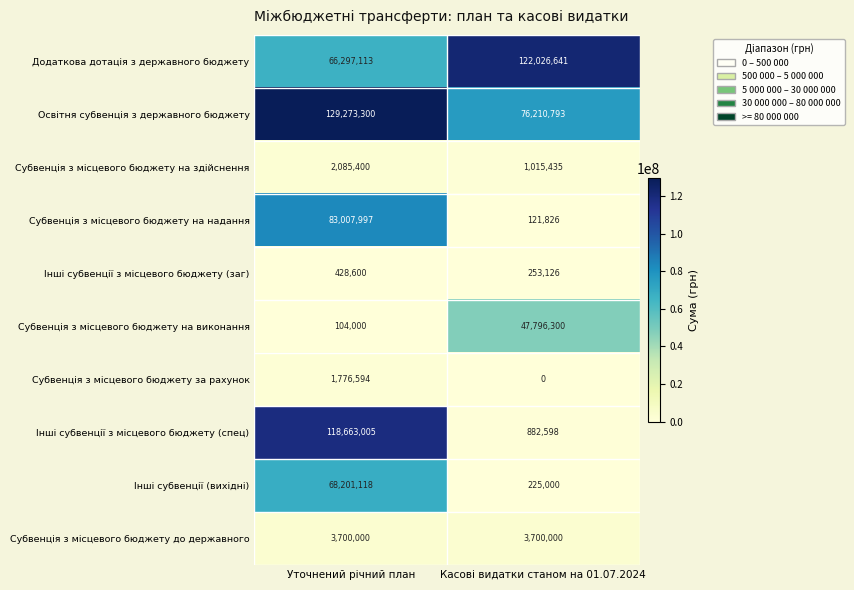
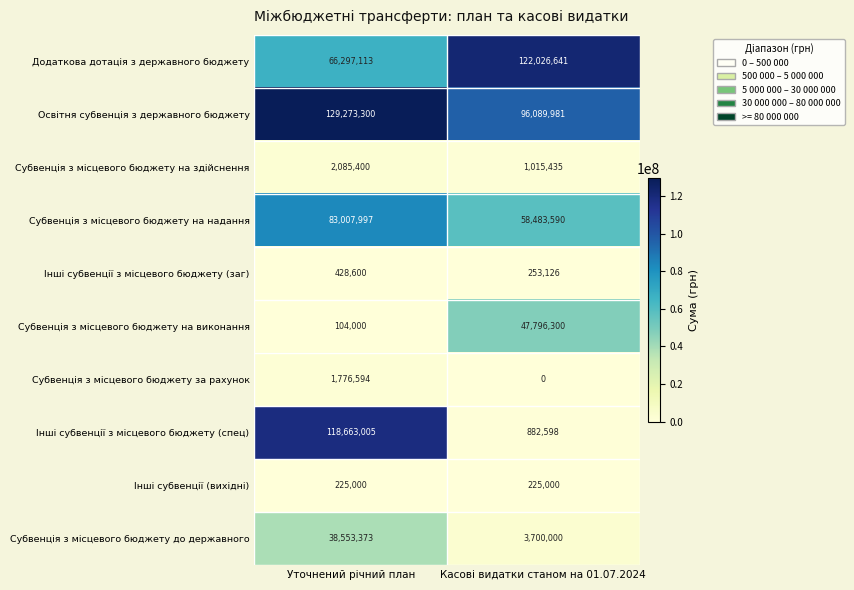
  {
    "Додаткова дотація з державного бюджету": {
      "Уточнений річний план": "66,297,113",
      "Касові видатки станом на 01.07.2024": "122,026,641"
    },
    "Освітня субвенція з державного бюджету": {
      "Уточнений річний план": "129,273,300",
-     "Касові видатки станом на 01.07.2024": "76,210,793"
+     "Касові видатки станом на 01.07.2024": "96,089,981"
    },
    "Субвенція з місцевого бюджету на здійснення": {
      "Уточнений річний план": "2,085,400",
      "Касові видатки станом на 01.07.2024": "1,015,435"
    },
    "Субвенція з місцевого бюджету на надання": {
      "Уточнений річний план": "83,007,997",
-     "Касові видатки станом на 01.07.2024": "121,826"
+     "Касові видатки станом на 01.07.2024": "58,483,590"
    },
    "Інші субвенції з місцевого бюджету (заг)": {
      "Уточнений річний план": "428,600",
      "Касові видатки станом на 01.07.2024": "253,126"
    },
    "Субвенція з місцевого бюджету на виконання": {
      "Уточнений річний план": "104,000",
      "Касові видатки станом на 01.07.2024": "47,796,300"
    },
    "Субвенція з місцевого бюджету за рахунок": {
      "Уточнений річний план": "1,776,594",
      "Касові видатки станом на 01.07.2024": "0"
    },
    "Інші субвенції з місцевого бюджету (спец)": {
      "Уточнений річний план": "118,663,005",
      "Касові видатки станом на 01.07.2024": "882,598"
    },
    "Інші субвенції (вихідні)": {
-     "Уточнений річний план": "68,201,118",
+     "Уточнений річний план": "225,000",
      "Касові видатки станом на 01.07.2024": "225,000"
    },
    "Субвенція з місцевого бюджету до державного": {
-     "Уточнений річний план": "3,700,000",
+     "Уточнений річний план": "38,553,373",
      "Касові видатки станом на 01.07.2024": "3,700,000"
    }
  }
